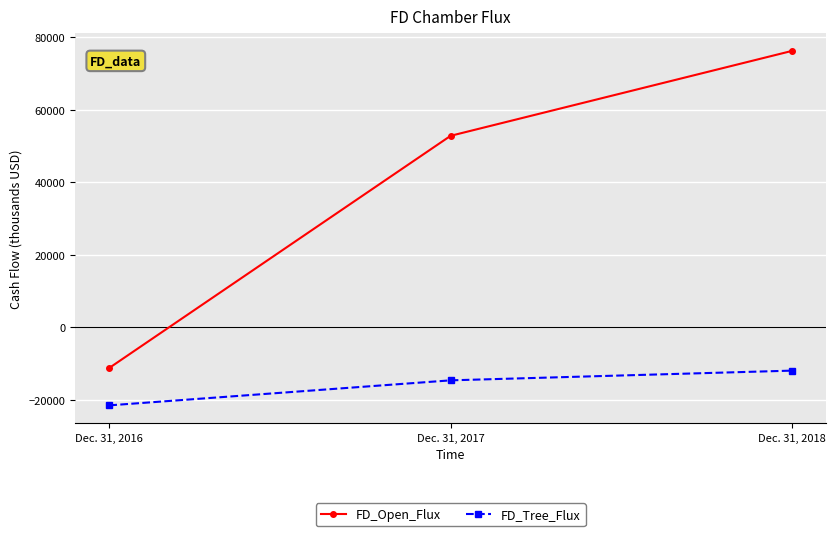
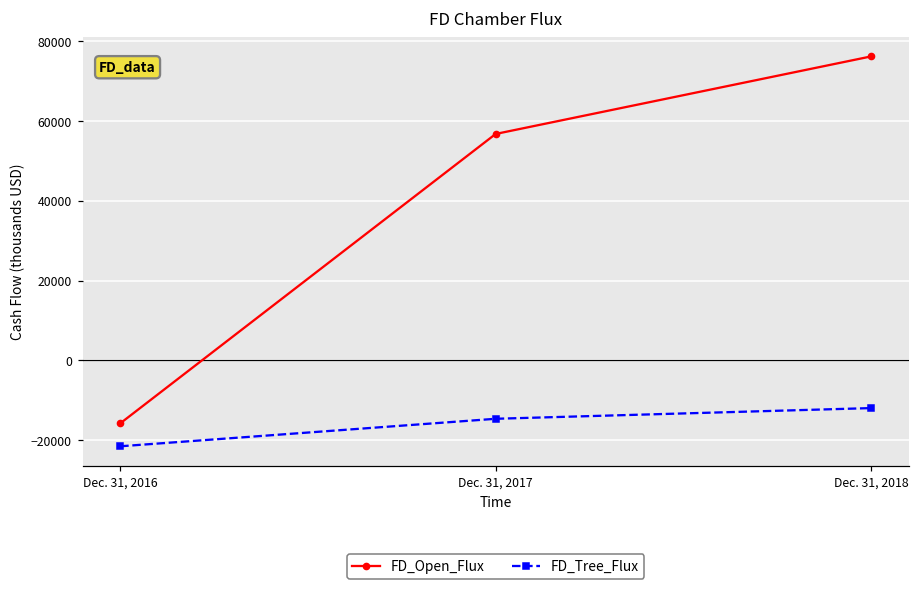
  {
    "FD_Open_Flux": {
-     "Dec. 31, 2016": -11000,
-     "Dec. 31, 2017": 53000,
+     "Dec. 31, 2016": -16000,
+     "Dec. 31, 2017": 57000,
      "Dec. 31, 2018": 76000
    },
    "FD_Tree_Flux": {
      "Dec. 31, 2016": -22000,
      "Dec. 31, 2017": -15000,
      "Dec. 31, 2018": -12000
    }
  }
